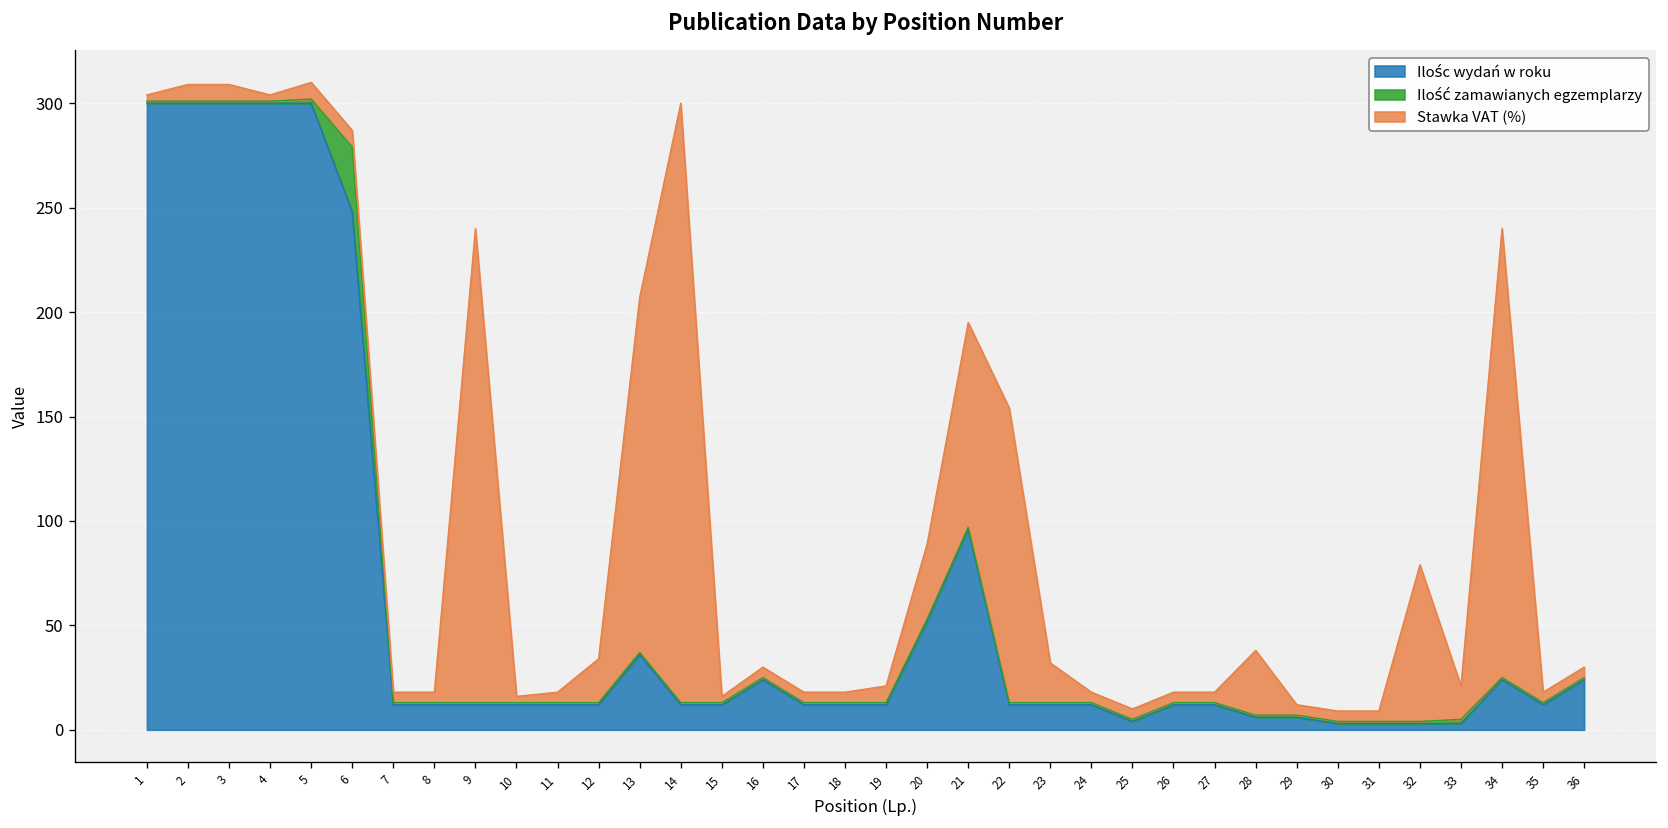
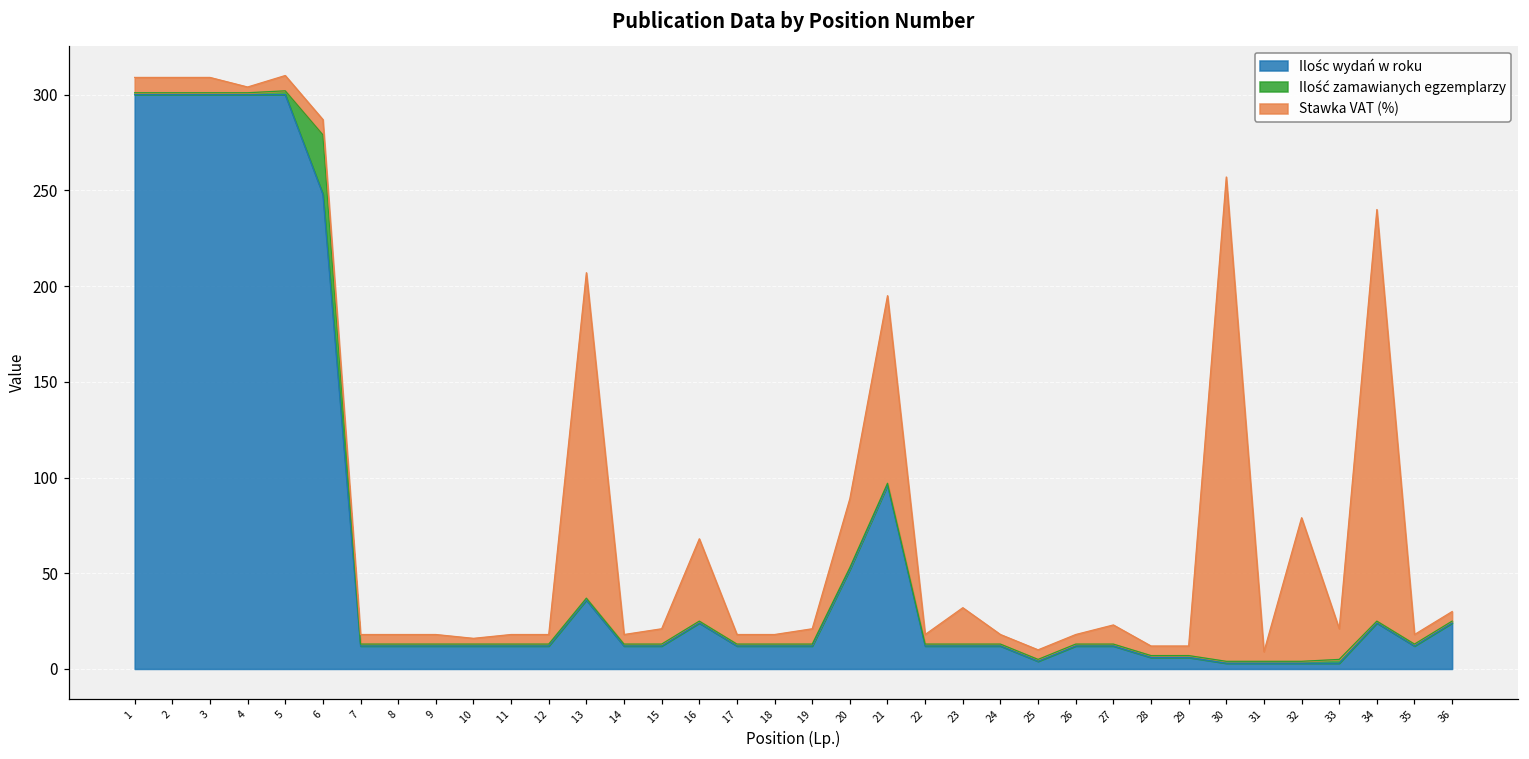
  {
    "Ilośc wydań w roku": {
      "5": 300,
      "6": 248,
      "33": 3
    },
    "Ilość zamawianych egzemplarzy": {
      "5": 2,
      "6": 31,
      "33": 2
    },
    "Stawka VAT (%)": {
-     "1": 3,
+     "1": 8,
      "2": 8,
      "3": 8,
      "4": 3,
      "5": 8,
      "6": 8,
      "7": 5,
      "8": 5,
-     "9": 227,
+     "9": 5,
      "10": 3,
      "11": 5,
-     "12": 21,
+     "12": 5,
      "13": 170,
-     "14": 287,
-     "15": 3,
-     "16": 5,
+     "14": 5,
+     "15": 8,
+     "16": 43,
      "17": 5,
      "18": 5,
      "19": 8,
      "20": 36,
      "21": 98,
-     "22": 141,
+     "22": 5,
      "23": 19,
      "24": 5,
      "25": 5,
      "26": 5,
-     "27": 5,
-     "28": 31,
+     "27": 10,
+     "28": 5,
      "29": 5,
-     "30": 5,
+     "30": 253,
      "31": 5,
      "32": 75,
      "33": 16,
      "34": 215,
      "35": 5,
      "36": 5
    }
  }
